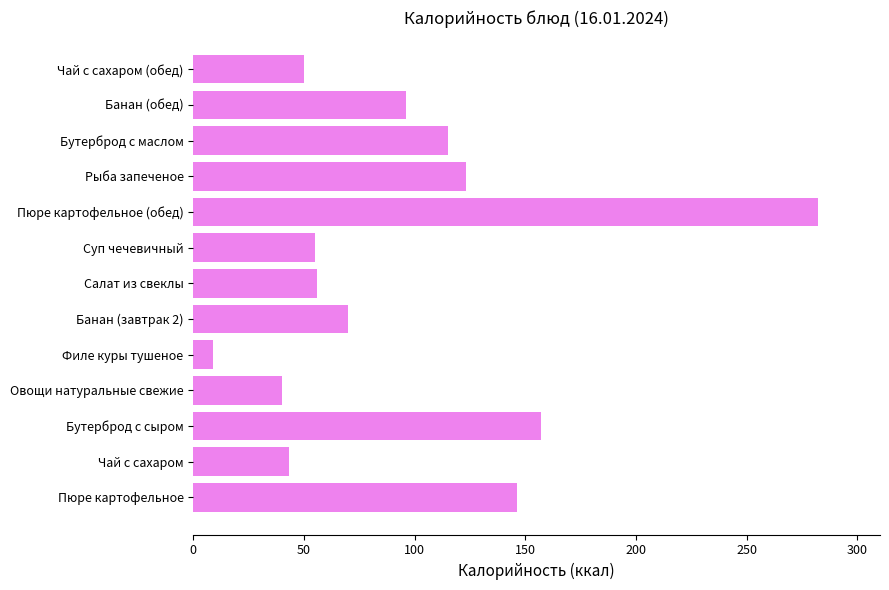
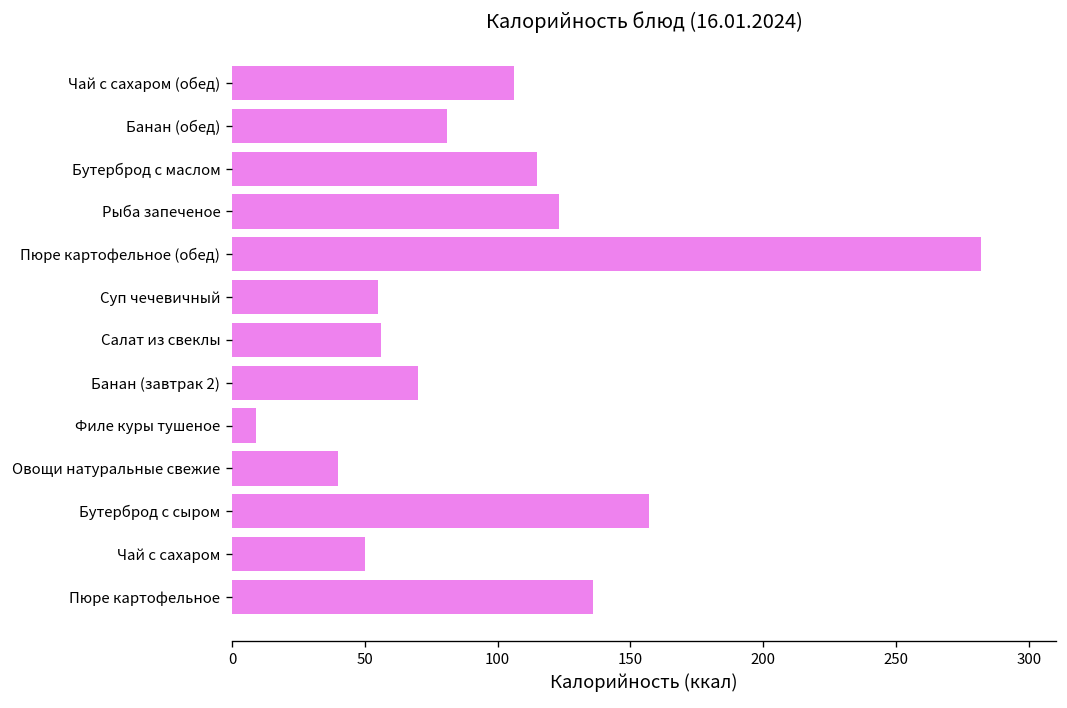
  {
-   "Чай с сахаром (обед)": 50,
-   "Банан (обед)": 96,
+   "Чай с сахаром (обед)": 106,
+   "Банан (обед)": 81,
    "Бутерброд с маслом": 115,
    "Рыба запеченое": 123,
    "Пюре картофельное (обед)": 282,
    "Суп чечевичный": 55,
    "Салат из свеклы": 56,
    "Банан (завтрак 2)": 70,
    "Филе куры тушеное": 9,
    "Овощи натуральные свежие": 40,
    "Бутерброд с сыром": 157,
-   "Чай с сахаром": 43,
-   "Пюре картофельное": 146
+   "Чай с сахаром": 50,
+   "Пюре картофельное": 136
  }
